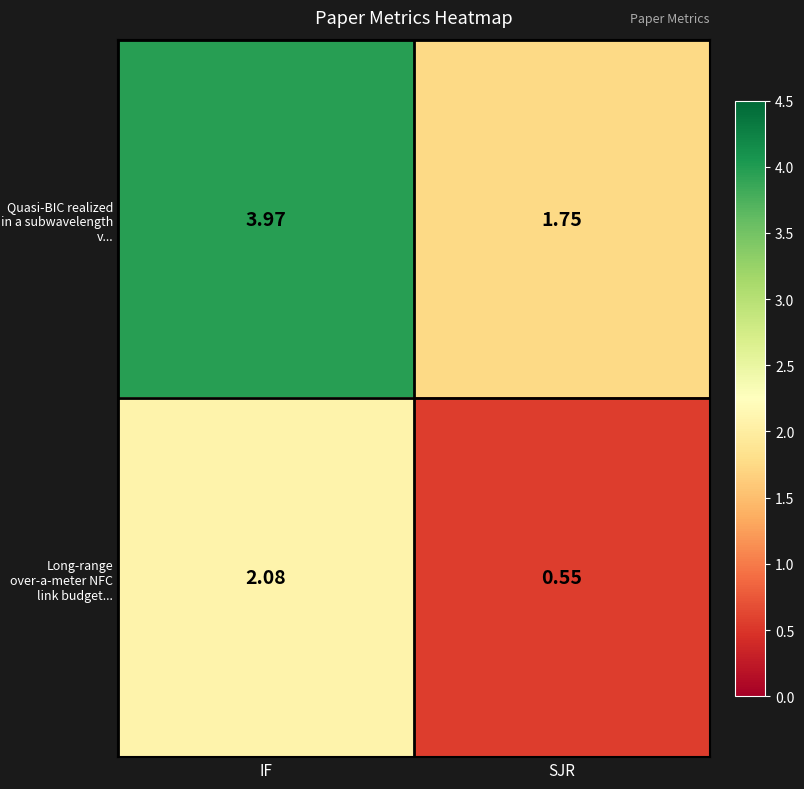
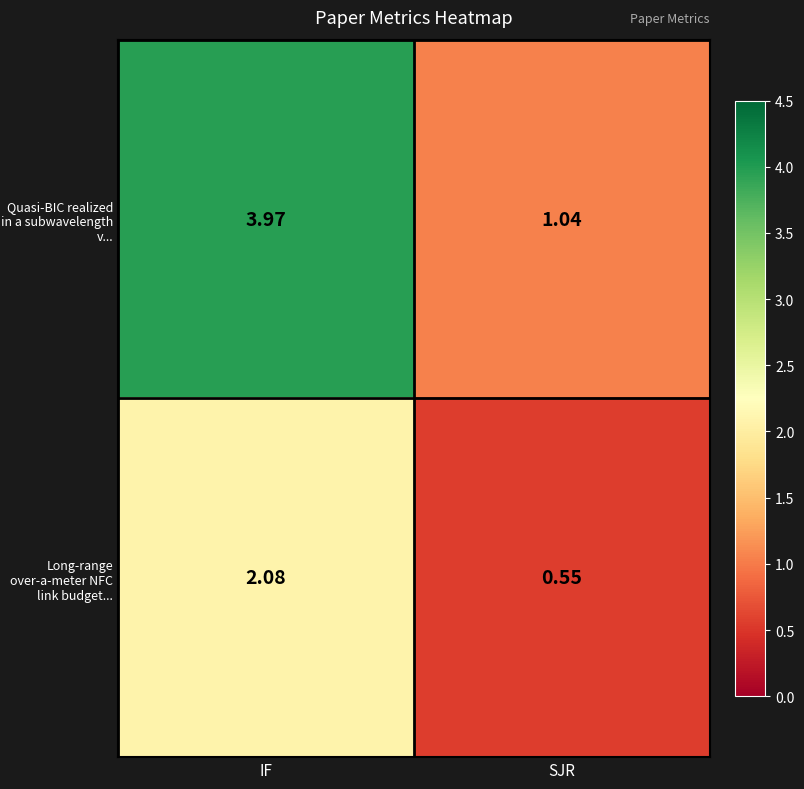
  {
    "Quasi-BIC realized in a subwavelength v...": {
      "IF": 3.97,
-     "SJR": 1.75
+     "SJR": 1.04
    },
    "Long-range over-a-meter NFC link budget...": {
      "IF": 2.08,
      "SJR": 0.55
    }
  }
